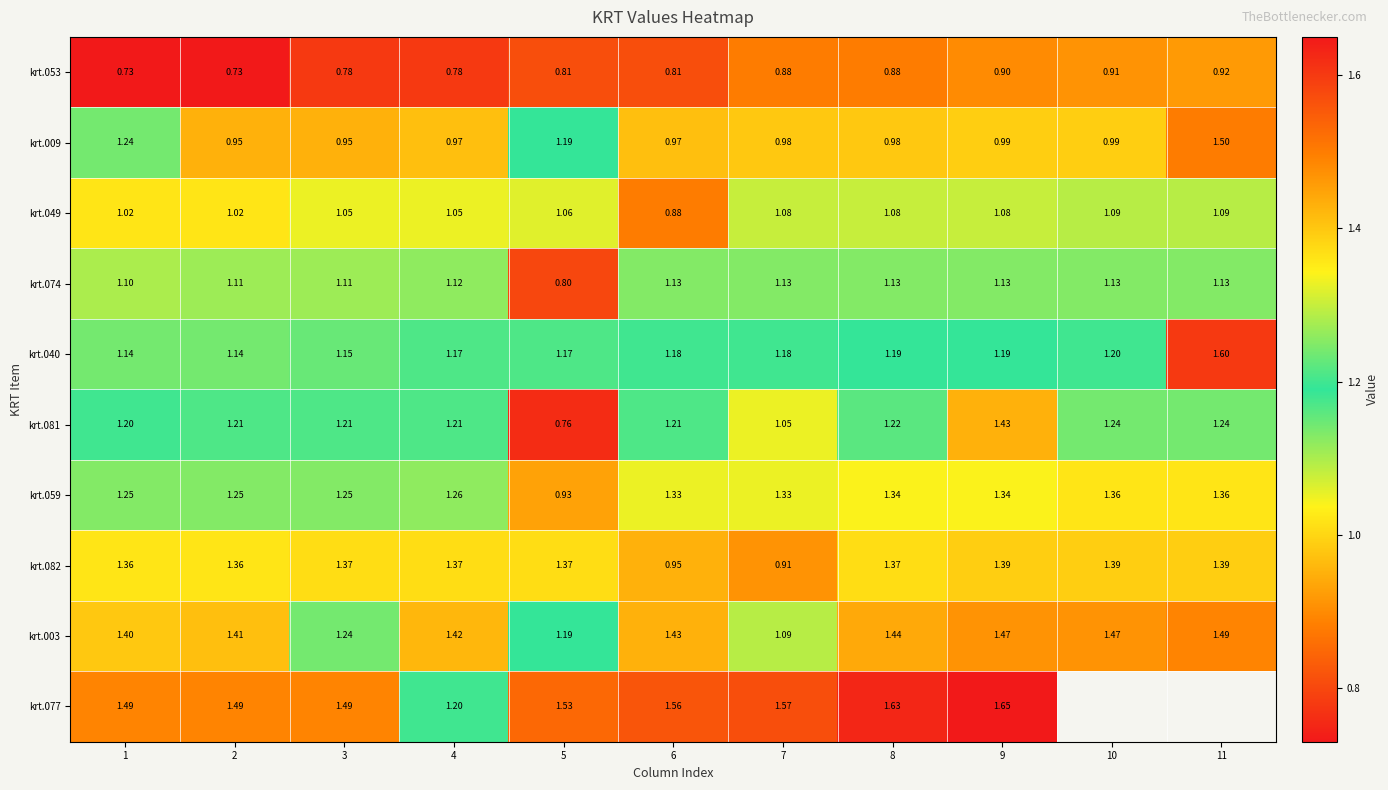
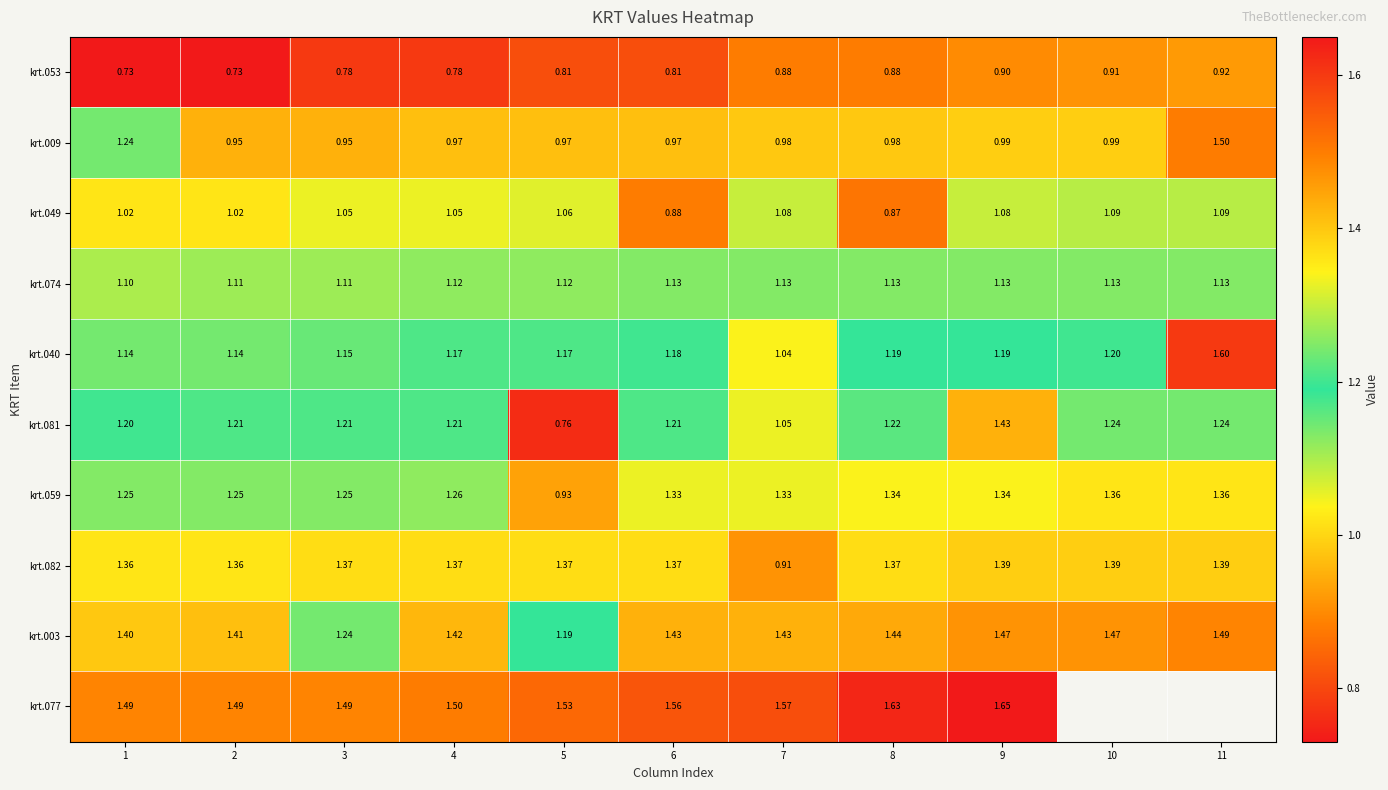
  {
    "krt.053": {
      "1": 0.73,
      "2": 0.73,
      "3": 0.78,
      "4": 0.78,
      "5": 0.81,
      "6": 0.81,
      "7": 0.88,
      "8": 0.88,
      "9": 0.90,
      "10": 0.91,
      "11": 0.92
    },
    "krt.009": {
      "1": 1.24,
      "2": 0.95,
      "3": 0.95,
      "4": 0.97,
-     "5": 1.19,
+     "5": 0.97,
      "6": 0.97,
      "7": 0.98,
      "8": 0.98,
      "9": 0.99,
      "10": 0.99,
      "11": 1.50
    },
    "krt.049": {
      "1": 1.02,
      "2": 1.02,
      "3": 1.05,
      "4": 1.05,
      "5": 1.06,
      "6": 0.88,
      "7": 1.08,
-     "8": 1.08,
+     "8": 0.87,
      "9": 1.08,
      "10": 1.09,
      "11": 1.09
    },
    "krt.074": {
      "1": 1.10,
      "2": 1.11,
      "3": 1.11,
      "4": 1.12,
-     "5": 0.80,
+     "5": 1.12,
      "6": 1.13,
      "7": 1.13,
      "8": 1.13,
      "9": 1.13,
      "10": 1.13,
      "11": 1.13
    },
    "krt.040": {
      "1": 1.14,
      "2": 1.14,
      "3": 1.15,
      "4": 1.17,
      "5": 1.17,
      "6": 1.18,
-     "7": 1.18,
+     "7": 1.04,
      "8": 1.19,
      "9": 1.19,
      "10": 1.20,
      "11": 1.60
    },
    "krt.081": {
      "1": 1.20,
      "2": 1.21,
      "3": 1.21,
      "4": 1.21,
      "5": 0.76,
      "6": 1.21,
      "7": 1.05,
      "8": 1.22,
      "9": 1.43,
      "10": 1.24,
      "11": 1.24
    },
    "krt.059": {
      "1": 1.25,
      "2": 1.25,
      "3": 1.25,
      "4": 1.26,
      "5": 0.93,
      "6": 1.33,
      "7": 1.33,
      "8": 1.34,
      "9": 1.34,
      "10": 1.36,
      "11": 1.36
    },
    "krt.082": {
      "1": 1.36,
      "2": 1.36,
      "3": 1.37,
      "4": 1.37,
      "5": 1.37,
-     "6": 0.95,
+     "6": 1.37,
      "7": 0.91,
      "8": 1.37,
      "9": 1.39,
      "10": 1.39,
      "11": 1.39
    },
    "krt.003": {
      "1": 1.40,
      "2": 1.41,
      "3": 1.24,
      "4": 1.42,
      "5": 1.19,
      "6": 1.43,
-     "7": 1.09,
+     "7": 1.43,
      "8": 1.44,
      "9": 1.47,
      "10": 1.47,
      "11": 1.49
    },
    "krt.077": {
      "1": 1.49,
      "2": 1.49,
      "3": 1.49,
-     "4": 1.20,
+     "4": 1.50,
      "5": 1.53,
      "6": 1.56,
      "7": 1.57,
      "8": 1.63,
      "9": 1.65
    }
  }
